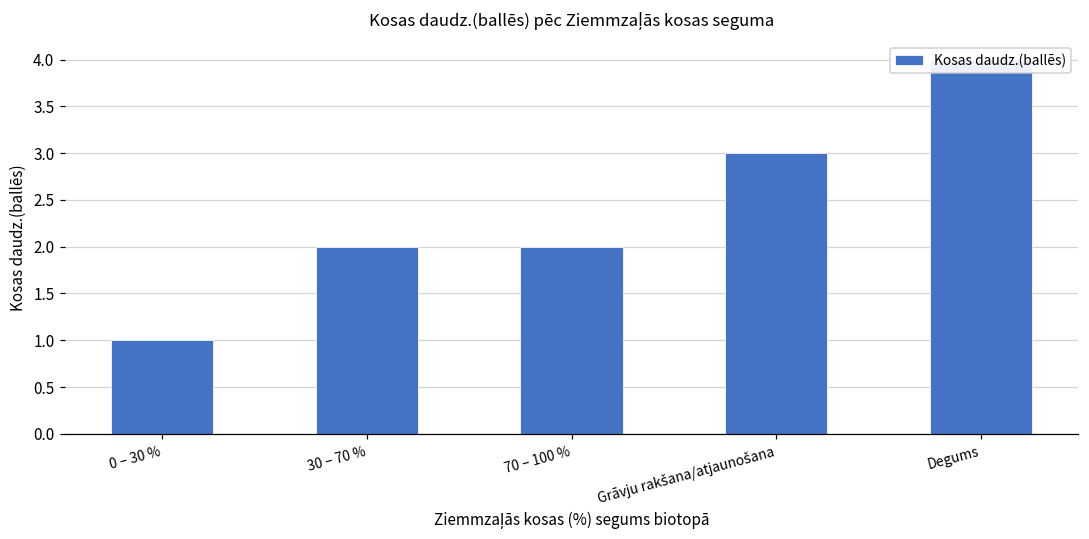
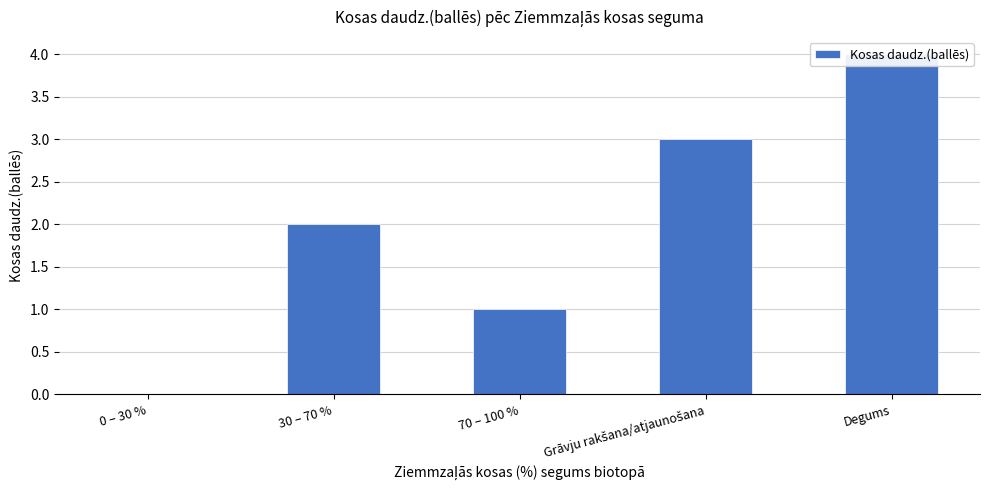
  {
-   "0 – 30 %": 1,
+   "0 – 30 %": 0,
    "30 – 70 %": 2,
-   "70 – 100 %": 2,
+   "70 – 100 %": 1,
    "Grāvju rakšana/atjaunošana": 3
  }
